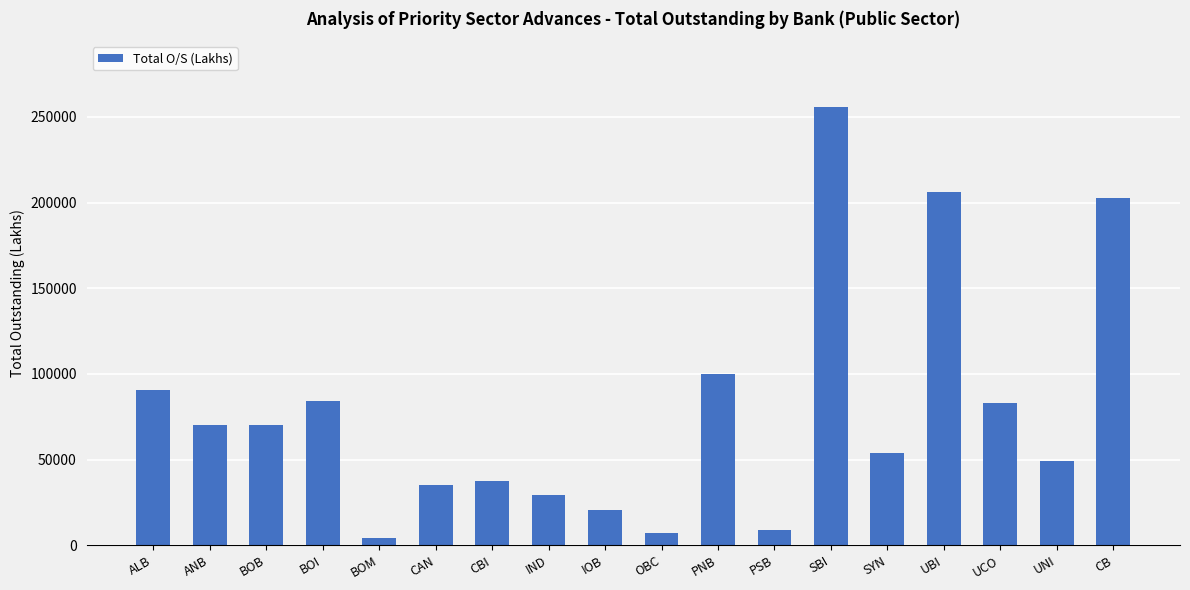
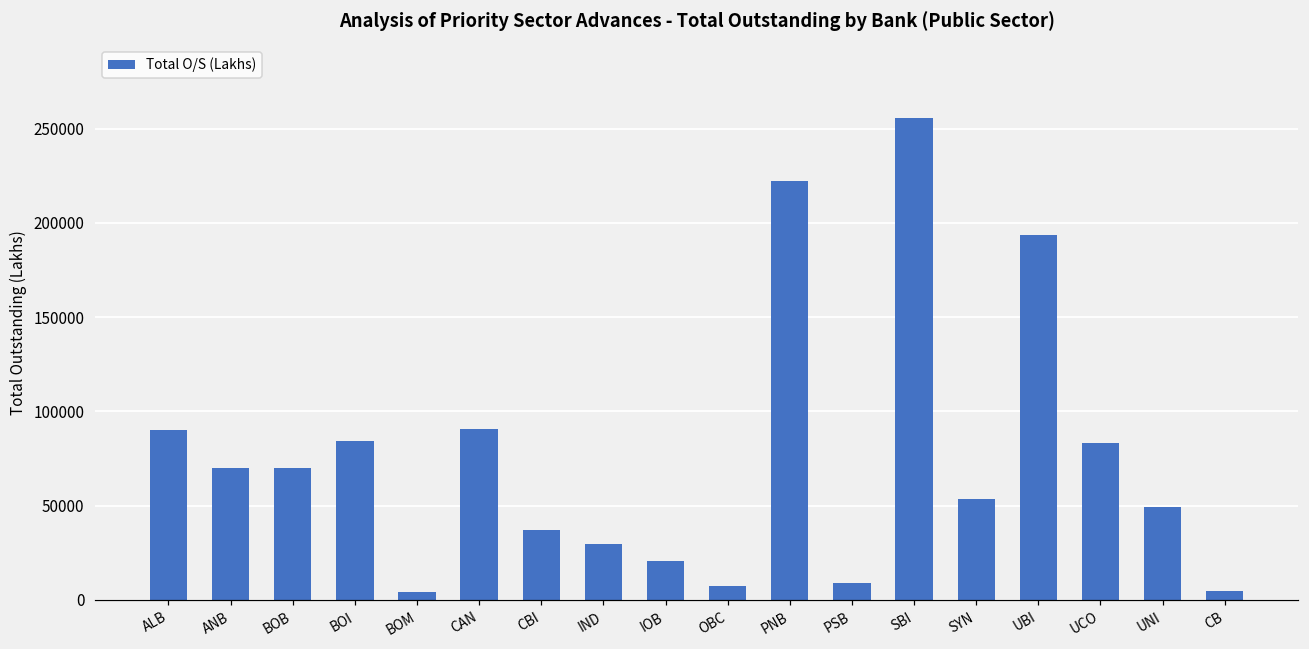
  {
    "ALB": 90000,
    "ANB": 70000,
    "BOB": 70000,
    "BOI": 84000,
    "BOM": 4000,
-   "CAN": 35000,
+   "CAN": 91000,
    "CBI": 37000,
    "IND": 29000,
    "IOB": 21000,
    "OBC": 7000,
-   "PNB": 100000,
+   "PNB": 222000,
    "PSB": 9000,
    "SBI": 256000,
    "SYN": 54000,
-   "UBI": 206000,
+   "UBI": 193000,
    "UCO": 83000,
    "UNI": 49000,
-   "CB": 203000
+   "CB": 5000
  }
